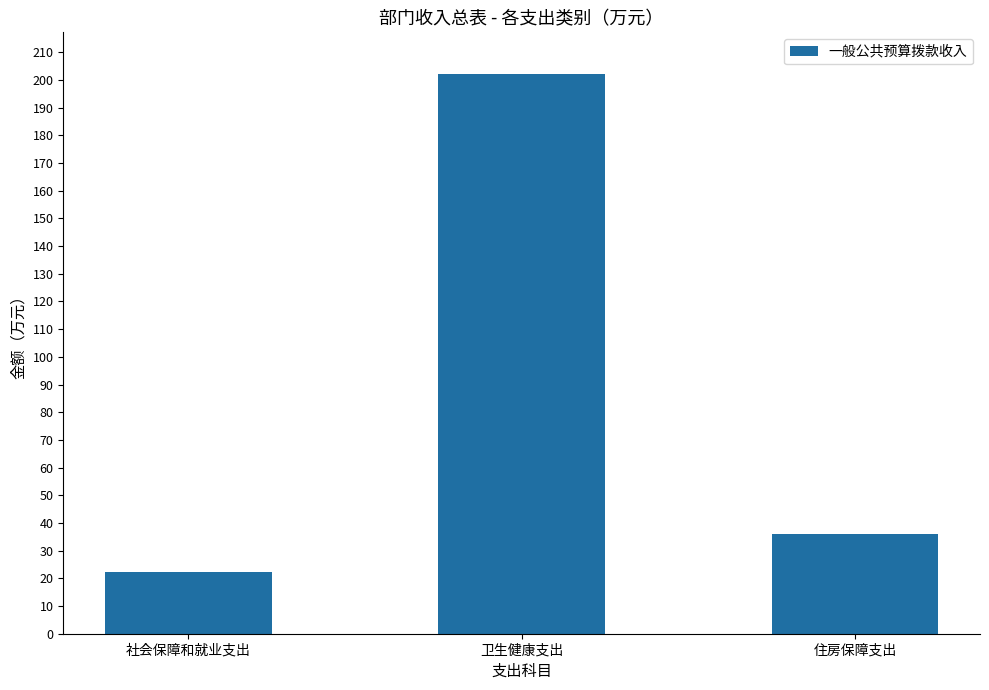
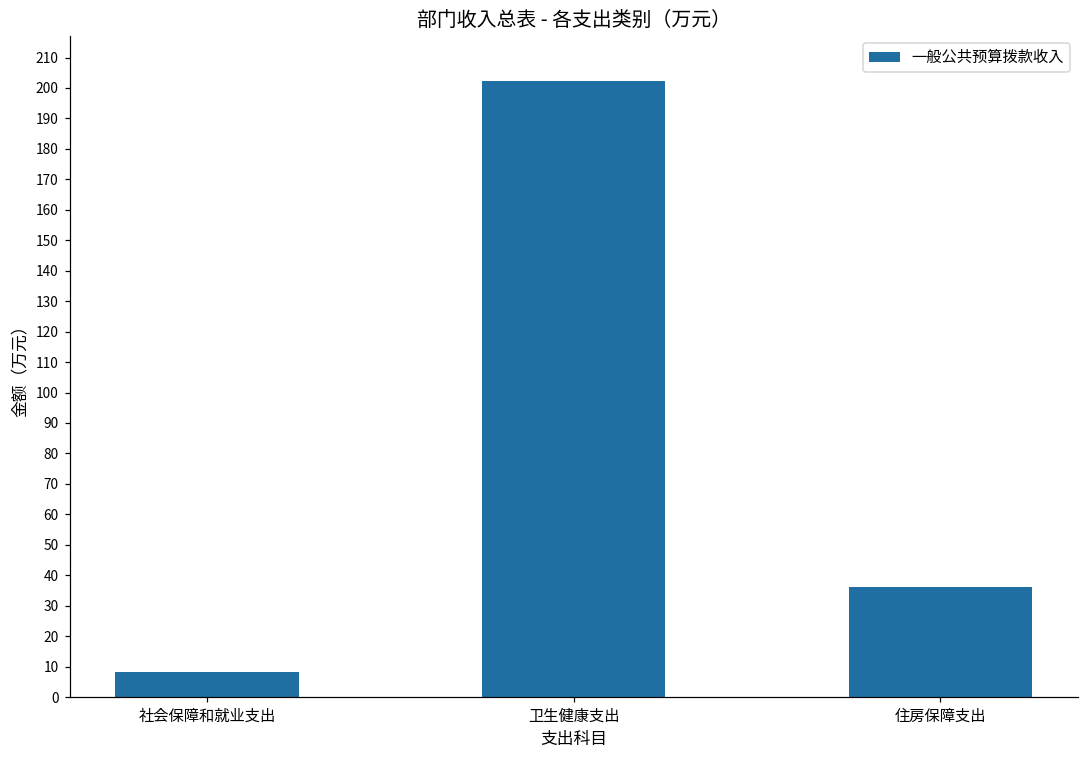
  {
-   "社会保障和就业支出": 22,
+   "社会保障和就业支出": 8,
    "卫生健康支出": 202,
    "住房保障支出": 36
  }
